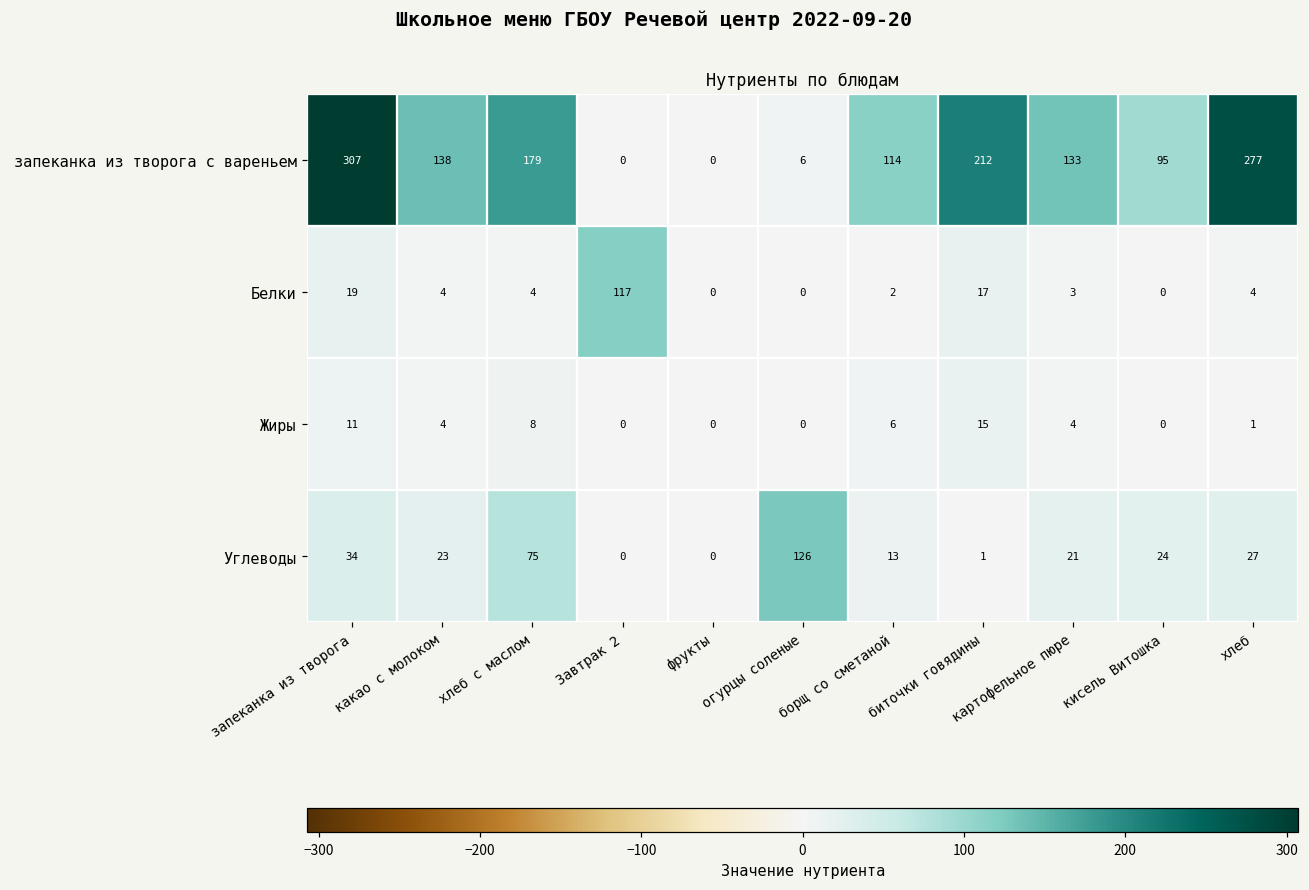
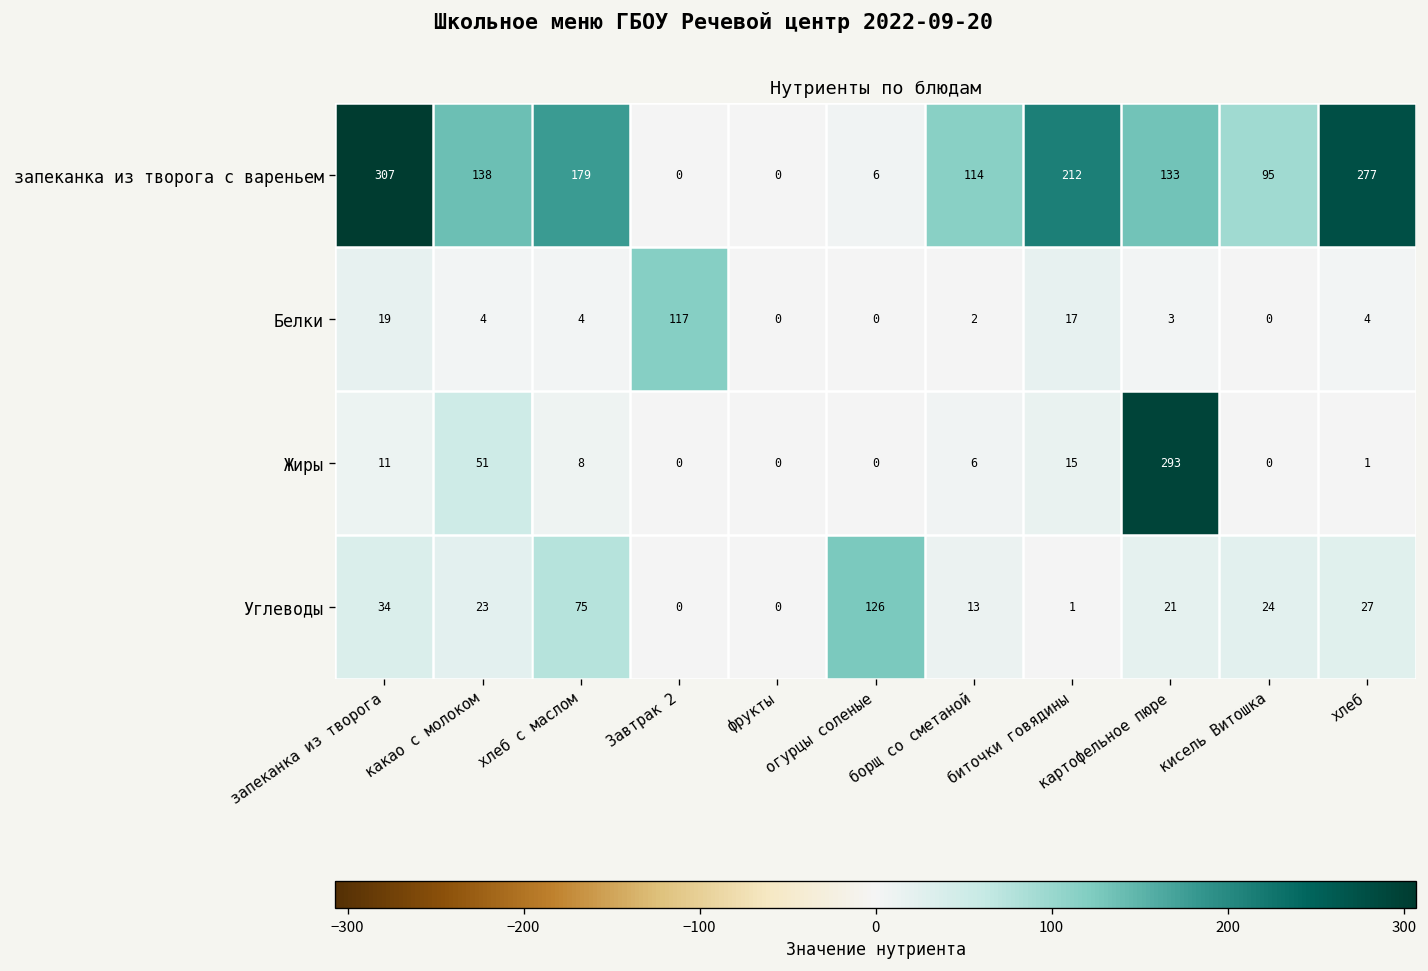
  {
    "запеканка из творога с вареньем": {
      "запеканка из творога": 307,
      "какао с молоком": 138,
      "хлеб с маслом": 179,
      "Завтрак 2": 0,
      "фрукты": 0,
      "огурцы соленые": 6,
      "борщ со сметаной": 114,
      "биточки говядины": 212,
      "картофельное пюре": 133,
      "кисель Витошка": 95,
      "хлеб": 277
    },
    "Белки": {
      "запеканка из творога": 19,
      "какао с молоком": 4,
      "хлеб с маслом": 4,
      "Завтрак 2": 117,
      "фрукты": 0,
      "огурцы соленые": 0,
      "борщ со сметаной": 2,
      "биточки говядины": 17,
      "картофельное пюре": 3,
      "кисель Витошка": 0,
      "хлеб": 4
    },
    "Жиры": {
      "запеканка из творога": 11,
-     "какао с молоком": 4,
+     "какао с молоком": 51,
      "хлеб с маслом": 8,
      "Завтрак 2": 0,
      "фрукты": 0,
      "огурцы соленые": 0,
      "борщ со сметаной": 6,
      "биточки говядины": 15,
-     "картофельное пюре": 4,
+     "картофельное пюре": 293,
      "кисель Витошка": 0,
      "хлеб": 1
    },
    "Углеводы": {
      "запеканка из творога": 34,
      "какао с молоком": 23,
      "хлеб с маслом": 75,
      "Завтрак 2": 0,
      "фрукты": 0,
      "огурцы соленые": 126,
      "борщ со сметаной": 13,
      "биточки говядины": 1,
      "картофельное пюре": 21,
      "кисель Витошка": 24,
      "хлеб": 27
    }
  }
